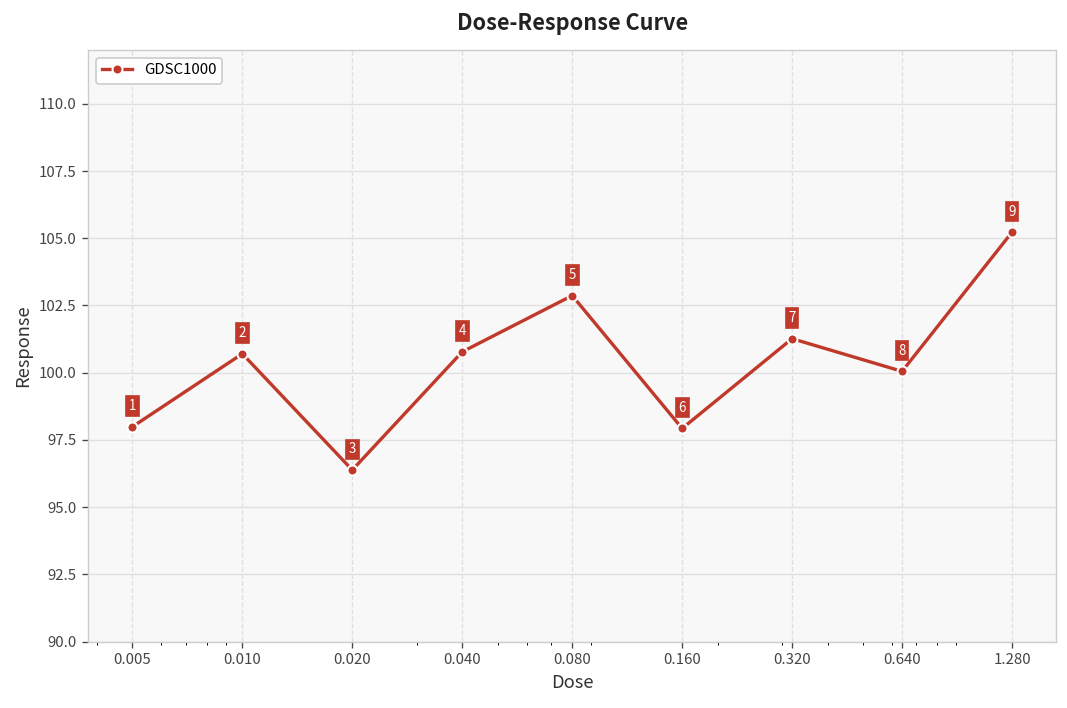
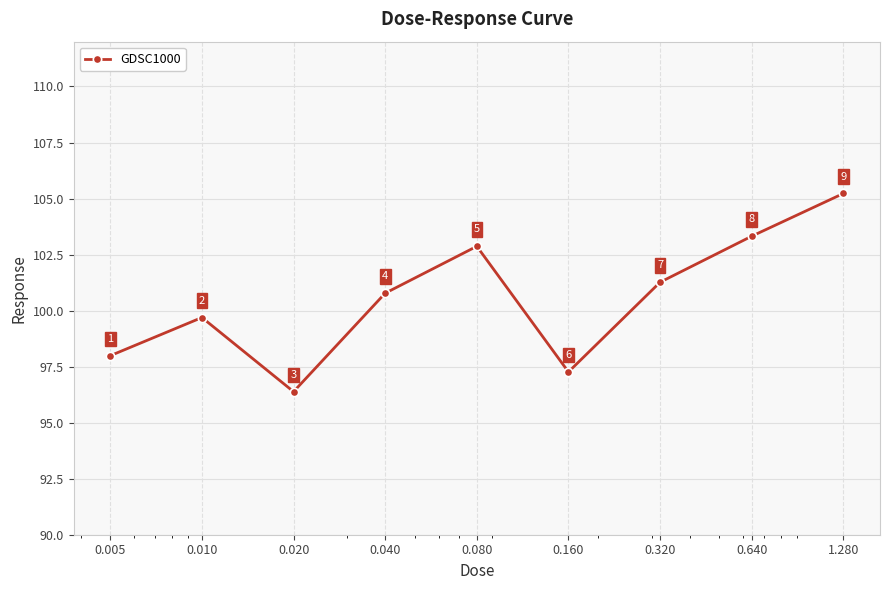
  {
-   "0.010": 100.7,
-   "0.160": 97.9,
-   "0.640": 100.1
+   "0.010": 99.7,
+   "0.160": 97.3,
+   "0.640": 103.3
  }
